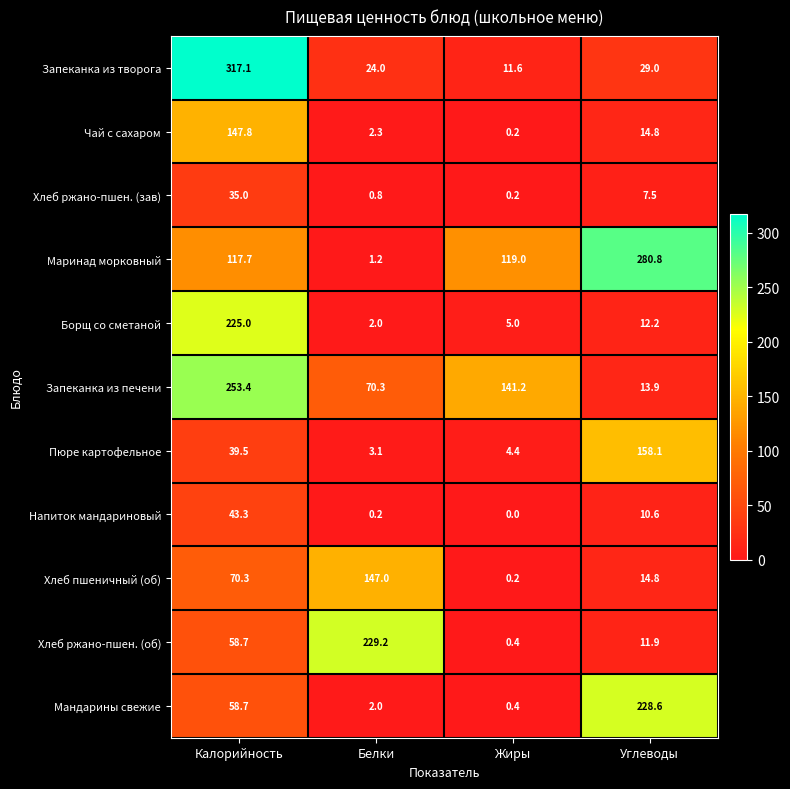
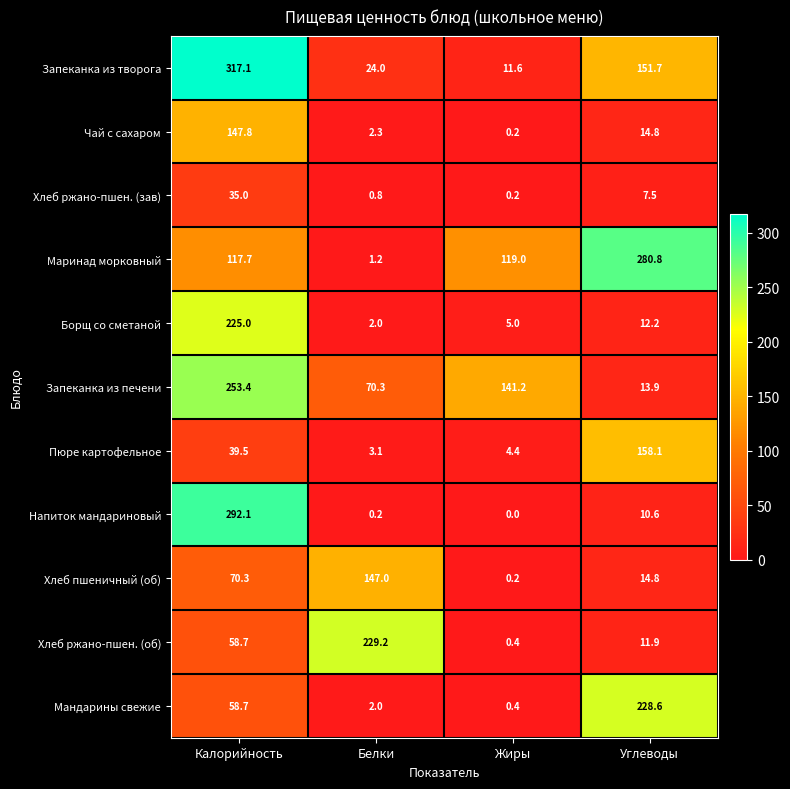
  {
    "Запеканка из творога": {
      "Калорийность": 317.1,
      "Белки": 24.0,
      "Жиры": 11.6,
-     "Углеводы": 29.0
+     "Углеводы": 151.7
    },
    "Чай с сахаром": {
      "Калорийность": 147.8,
      "Белки": 2.3,
      "Жиры": 0.2,
      "Углеводы": 14.8
    },
    "Хлеб ржано-пшен. (зав)": {
      "Калорийность": 35.0,
      "Белки": 0.8,
      "Жиры": 0.2,
      "Углеводы": 7.5
    },
    "Маринад морковный": {
      "Калорийность": 117.7,
      "Белки": 1.2,
      "Жиры": 119.0,
      "Углеводы": 280.8
    },
    "Борщ со сметаной": {
      "Калорийность": 225.0,
      "Белки": 2.0,
      "Жиры": 5.0,
      "Углеводы": 12.2
    },
    "Запеканка из печени": {
      "Калорийность": 253.4,
      "Белки": 70.3,
      "Жиры": 141.2,
      "Углеводы": 13.9
    },
    "Пюре картофельное": {
      "Калорийность": 39.5,
      "Белки": 3.1,
      "Жиры": 4.4,
      "Углеводы": 158.1
    },
    "Напиток мандариновый": {
-     "Калорийность": 43.3,
+     "Калорийность": 292.1,
      "Белки": 0.2,
      "Жиры": 0.0,
      "Углеводы": 10.6
    },
    "Хлеб пшеничный (об)": {
      "Калорийность": 70.3,
      "Белки": 147.0,
      "Жиры": 0.2,
      "Углеводы": 14.8
    },
    "Хлеб ржано-пшен. (об)": {
      "Калорийность": 58.7,
      "Белки": 229.2,
      "Жиры": 0.4,
      "Углеводы": 11.9
    },
    "Мандарины свежие": {
      "Калорийность": 58.7,
      "Белки": 2.0,
      "Жиры": 0.4,
      "Углеводы": 228.6
    }
  }
